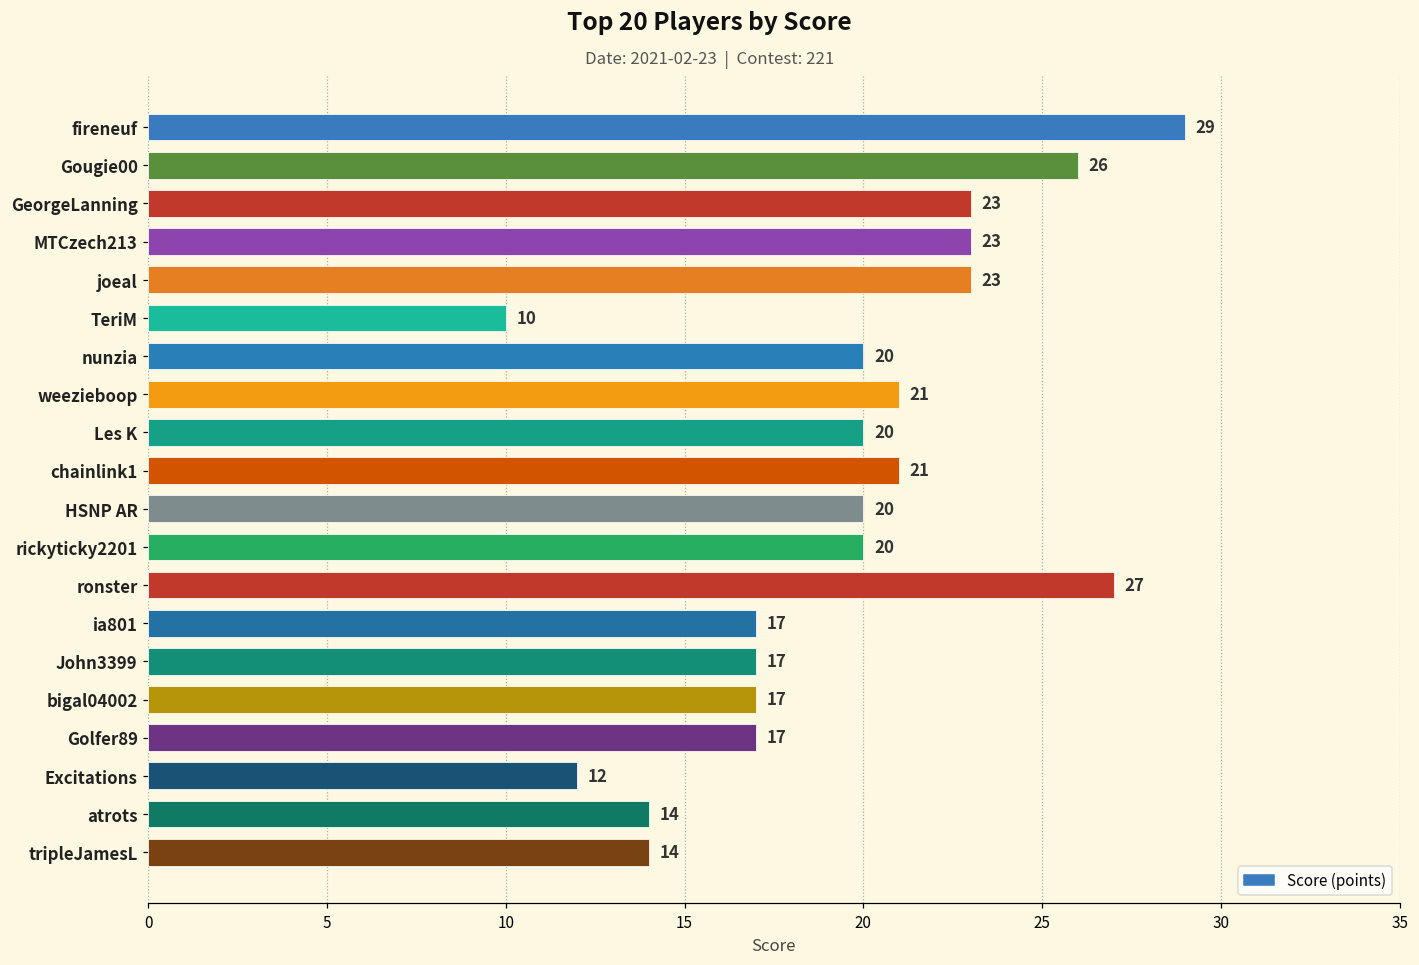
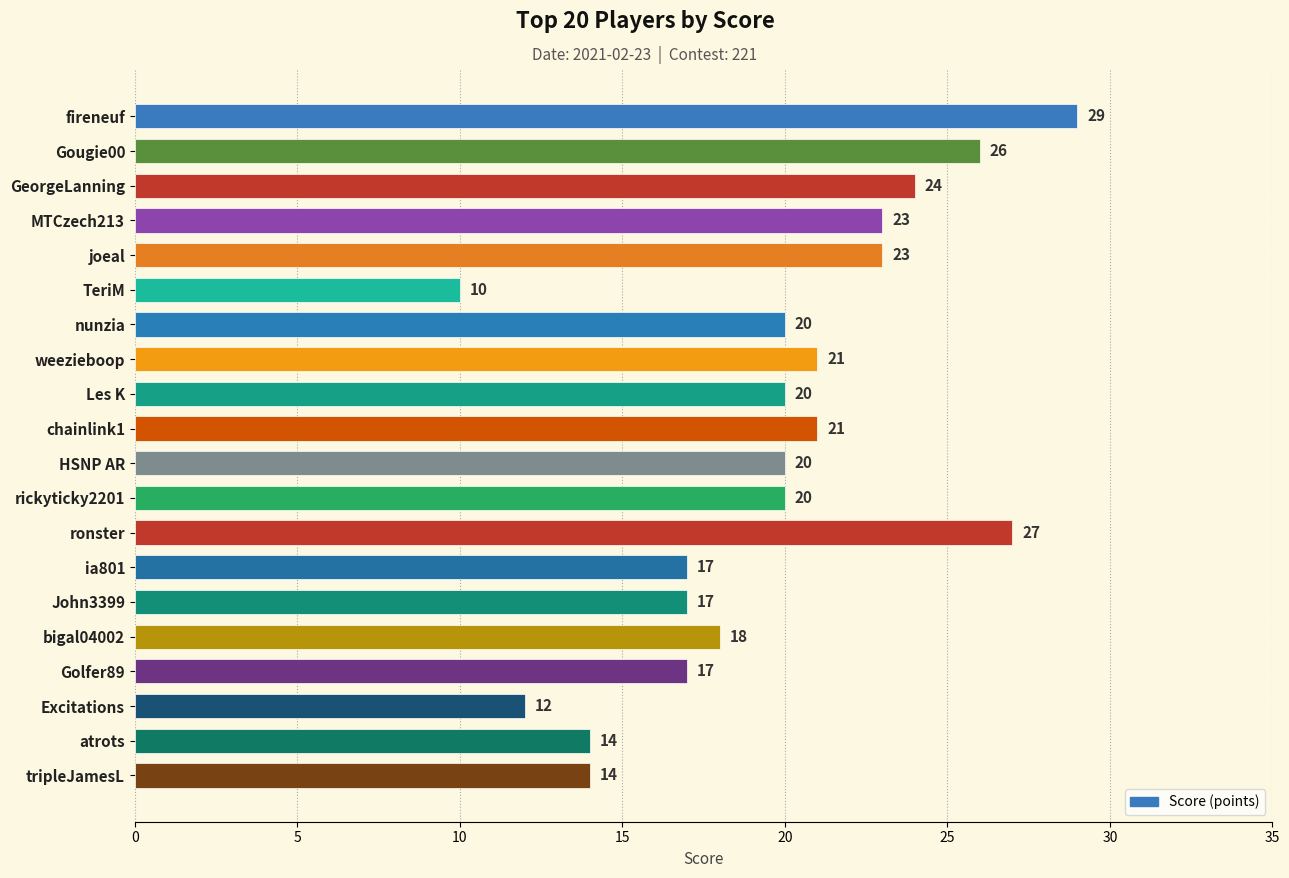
  {
    "fireneuf": 29,
    "Gougie00": 26,
-   "GeorgeLanning": 23,
+   "GeorgeLanning": 24,
    "MTCzech213": 23,
    "joeal": 23,
    "TeriM": 10,
    "nunzia": 20,
    "weezieboop": 21,
    "Les K": 20,
    "chainlink1": 21,
    "HSNP AR": 20,
    "rickyticky2201": 20,
    "ronster": 27,
    "ia801": 17,
    "John3399": 17,
-   "bigal04002": 17,
+   "bigal04002": 18,
    "Golfer89": 17,
    "Excitations": 12,
    "atrots": 14,
    "tripleJamesL": 14
  }
